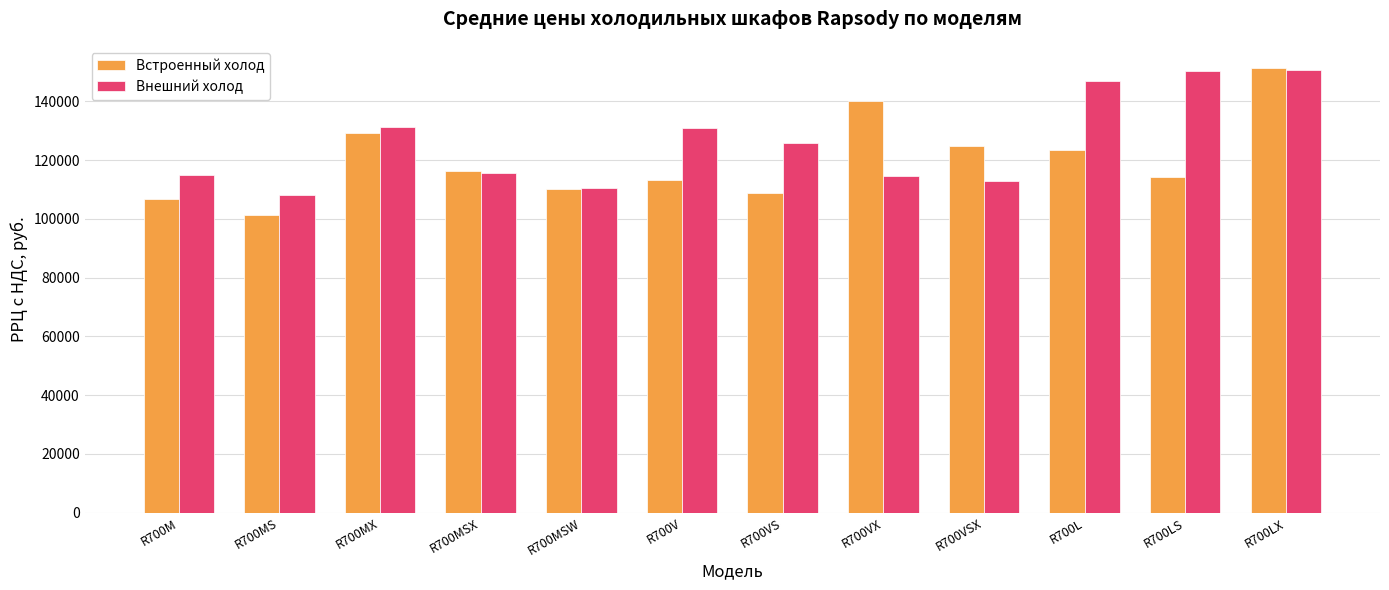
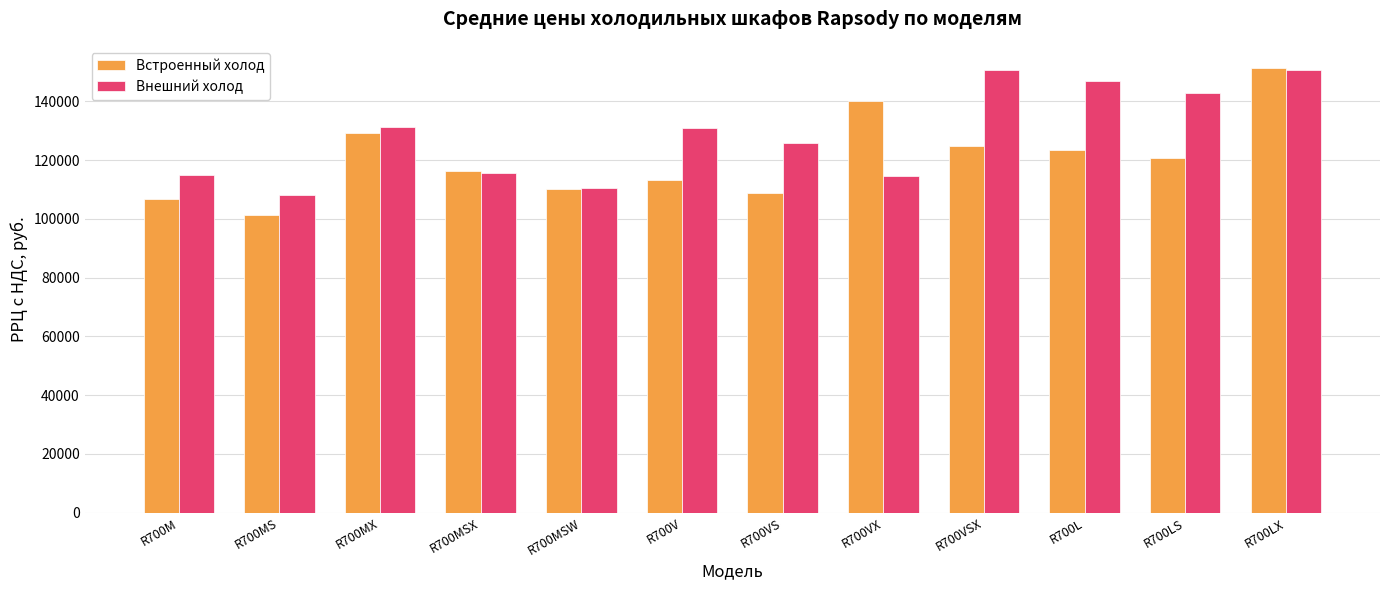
  {
    "Встроенный холод": {
      "R700M": 107000,
      "R700MS": 101000,
      "R700MX": 129000,
      "R700MSX": 116000,
      "R700MSW": 110000,
      "R700V": 113000,
      "R700VS": 109000,
      "R700VX": 140000,
      "R700VSX": 125000,
      "R700L": 123000,
-     "R700LS": 114000,
+     "R700LS": 121000,
      "R700LX": 151000
    },
    "Внешний холод": {
      "R700M": 115000,
      "R700MS": 108000,
      "R700MX": 131000,
      "R700MSX": 116000,
      "R700MSW": 111000,
      "R700V": 131000,
      "R700VS": 126000,
      "R700VX": 114000,
-     "R700VSX": 113000,
+     "R700VSX": 151000,
      "R700L": 147000,
-     "R700LS": 150000,
+     "R700LS": 143000,
      "R700LX": 151000
    }
  }
